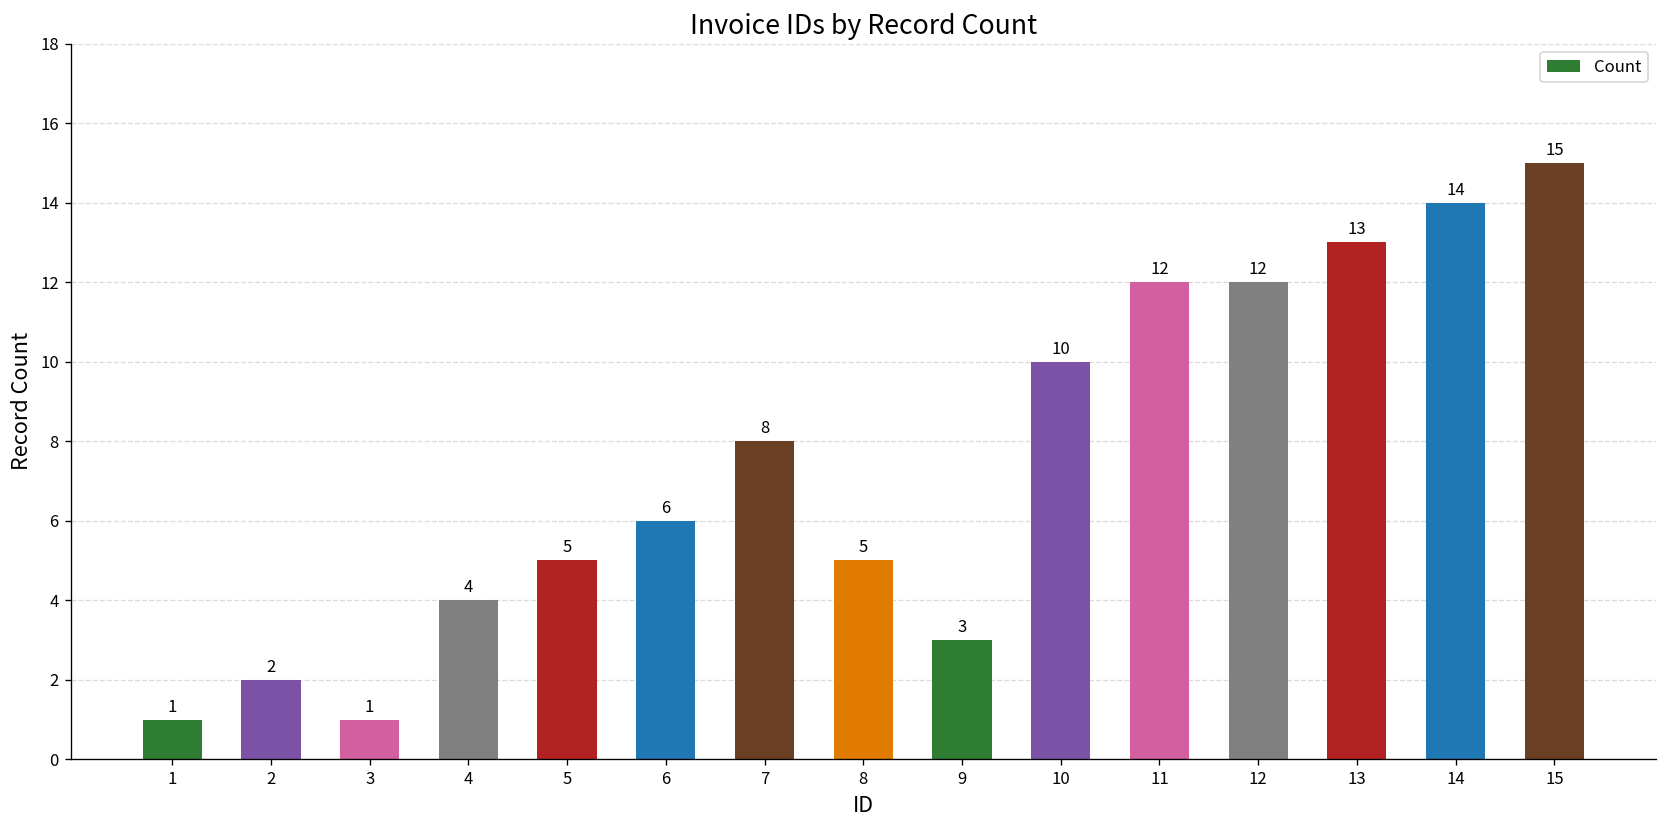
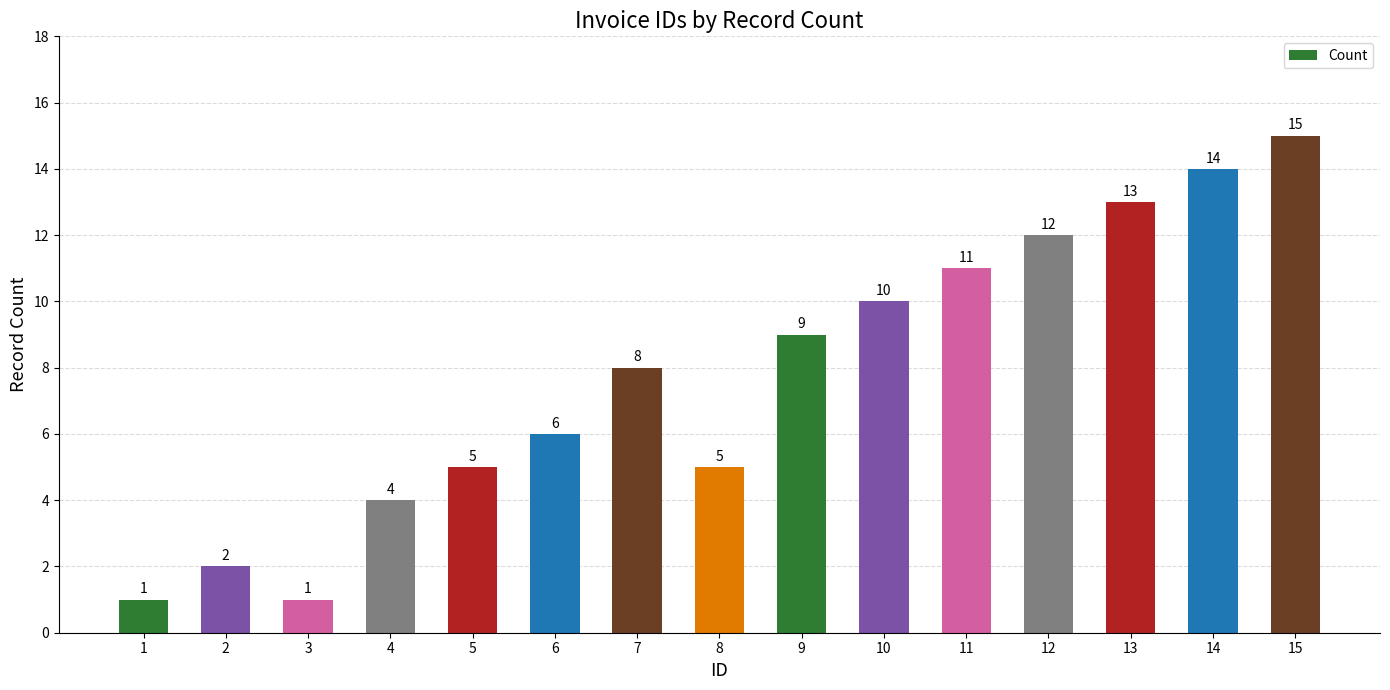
  {
    "1": 1,
    "2": 2,
    "3": 1,
    "4": 4,
    "5": 5,
    "6": 6,
    "7": 8,
    "8": 5,
-   "9": 3,
+   "9": 9,
    "10": 10,
-   "11": 12,
+   "11": 11,
    "12": 12,
    "13": 13,
    "14": 14,
    "15": 15
  }
